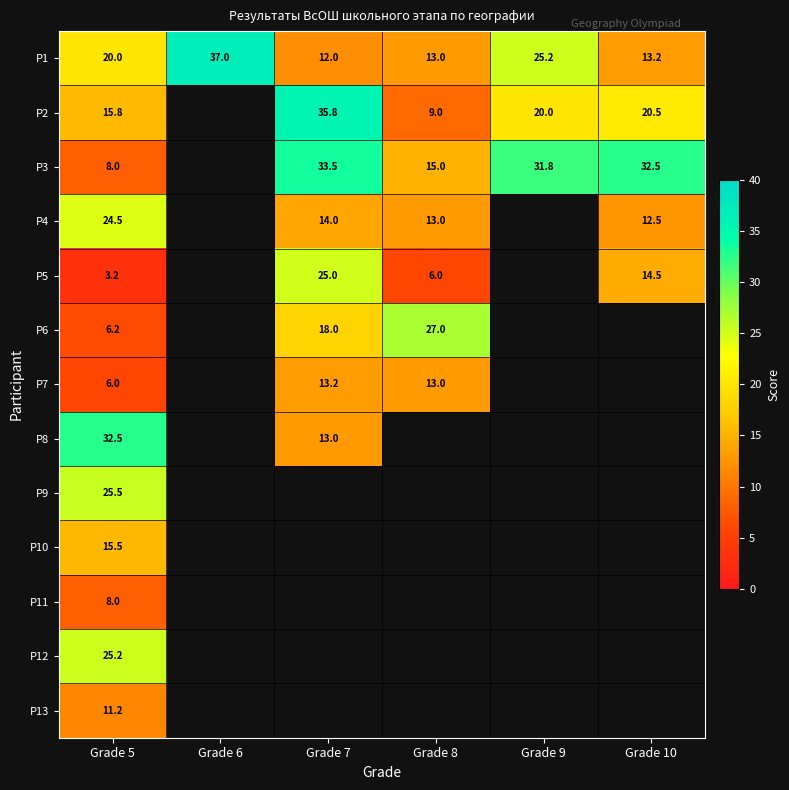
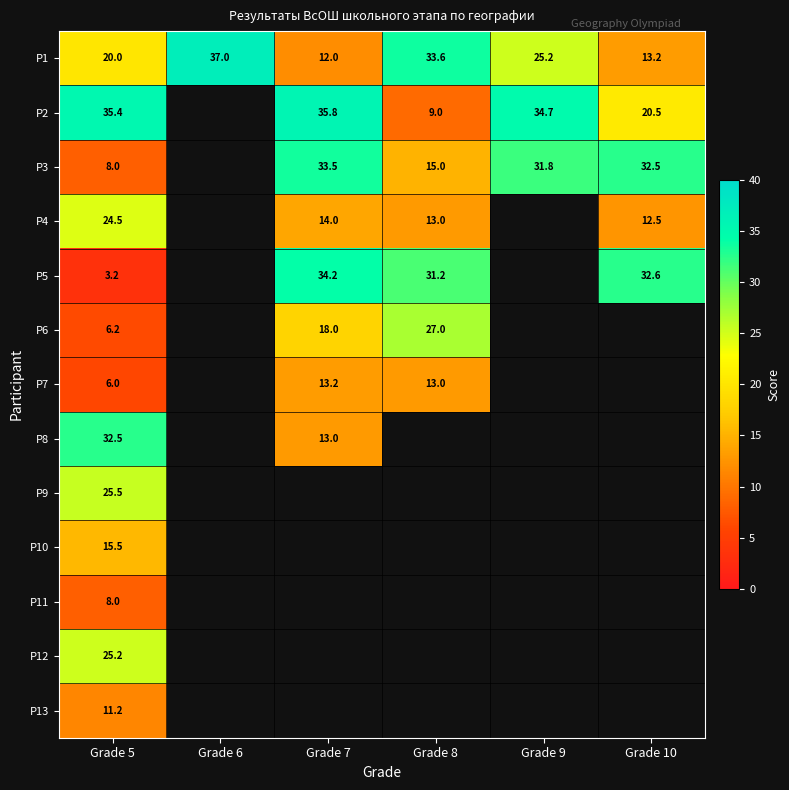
  {
    "P1": {
      "Grade 5": 20.0,
      "Grade 6": 37.0,
      "Grade 7": 12.0,
-     "Grade 8": 13.0,
+     "Grade 8": 33.6,
      "Grade 9": 25.2,
      "Grade 10": 13.2
    },
    "P2": {
-     "Grade 5": 15.8,
+     "Grade 5": 35.4,
      "Grade 7": 35.8,
      "Grade 8": 9.0,
-     "Grade 9": 20.0,
+     "Grade 9": 34.7,
      "Grade 10": 20.5
    },
    "P3": {
      "Grade 5": 8.0,
      "Grade 7": 33.5,
      "Grade 8": 15.0,
      "Grade 9": 31.8,
      "Grade 10": 32.5
    },
    "P4": {
      "Grade 5": 24.5,
      "Grade 7": 14.0,
      "Grade 8": 13.0,
      "Grade 10": 12.5
    },
    "P5": {
      "Grade 5": 3.2,
-     "Grade 7": 25.0,
-     "Grade 8": 6.0,
-     "Grade 10": 14.5
+     "Grade 7": 34.2,
+     "Grade 8": 31.2,
+     "Grade 10": 32.6
    },
    "P6": {
      "Grade 5": 6.2,
      "Grade 7": 18.0,
      "Grade 8": 27.0
    },
    "P7": {
      "Grade 5": 6.0,
      "Grade 7": 13.2,
      "Grade 8": 13.0
    },
    "P8": {
      "Grade 5": 32.5,
      "Grade 7": 13.0
    },
    "P9": {
      "Grade 5": 25.5
    },
    "P10": {
      "Grade 5": 15.5
    },
    "P11": {
      "Grade 5": 8.0
    },
    "P12": {
      "Grade 5": 25.2
    },
    "P13": {
      "Grade 5": 11.2
    }
  }
